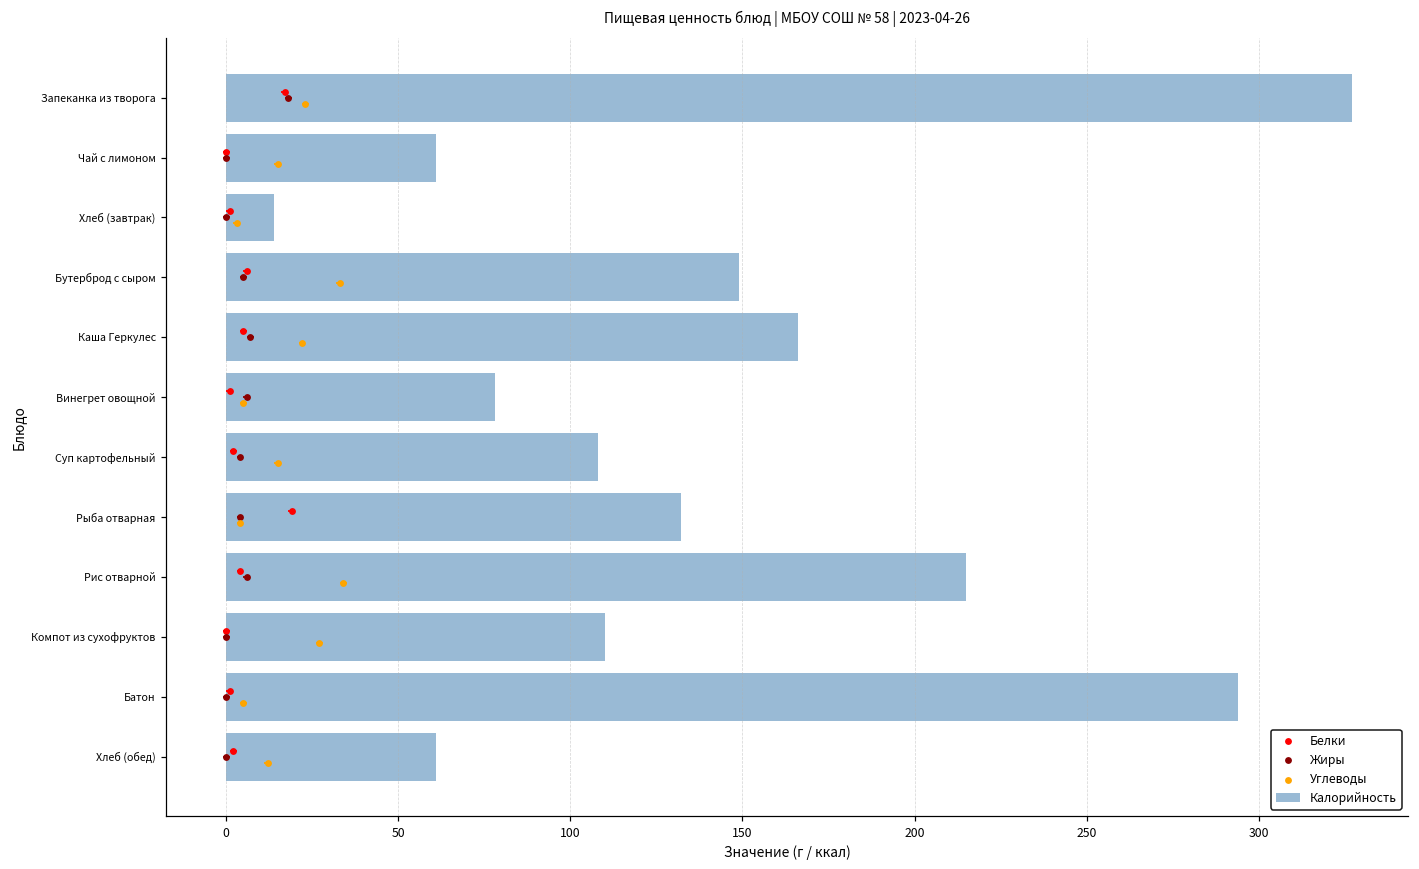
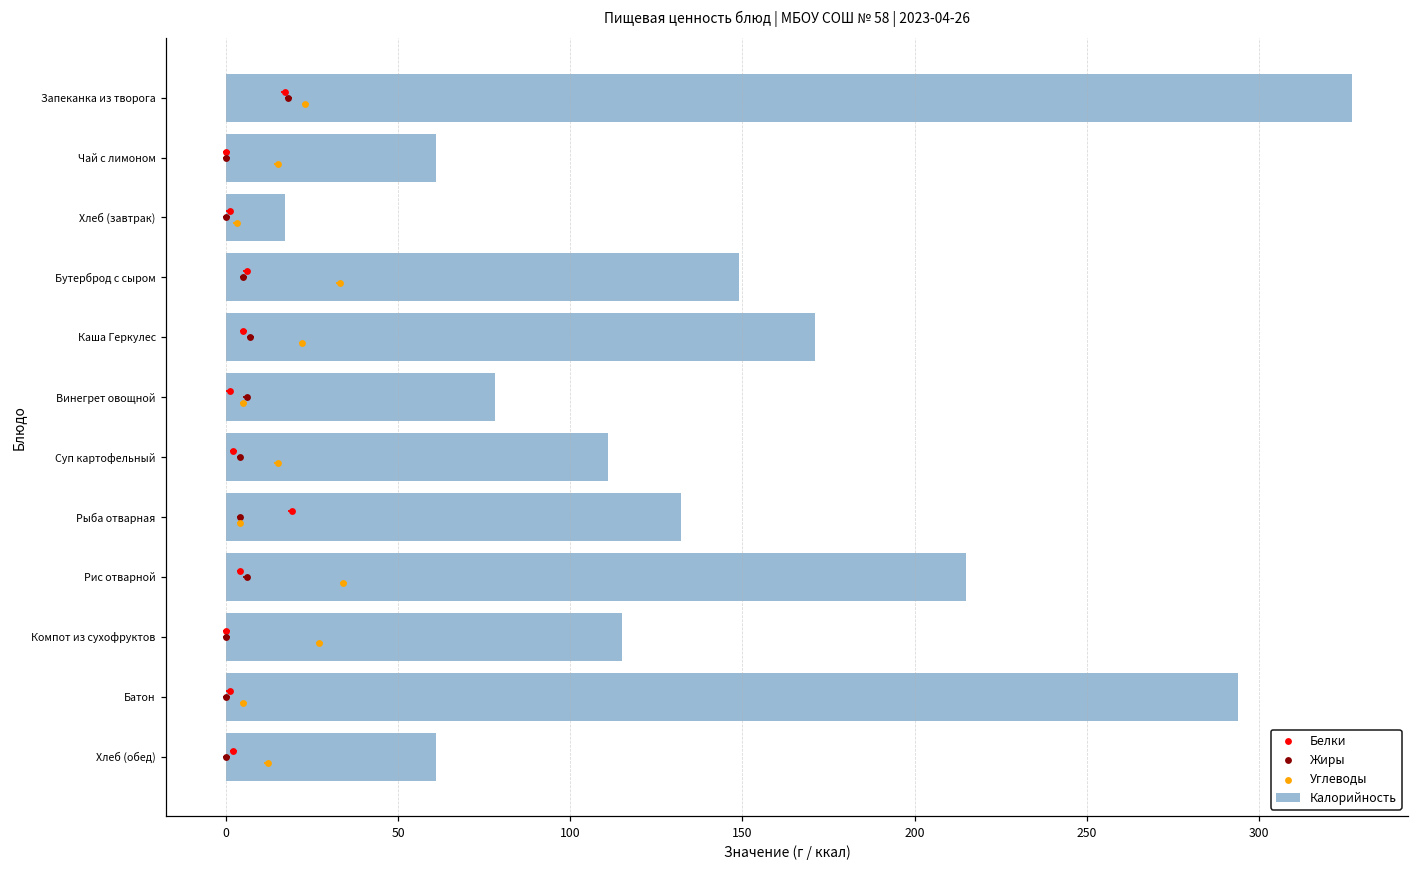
  {
    "Калорийность": {
      "Запеканка из творога": 327,
      "Чай с лимоном": 61,
-     "Хлеб (завтрак)": 14,
+     "Хлеб (завтрак)": 17,
      "Бутерброд с сыром": 149,
-     "Каша Геркулес": 166,
+     "Каша Геркулес": 171,
      "Винегрет овощной": 78,
-     "Суп картофельный": 108,
+     "Суп картофельный": 111,
      "Рыба отварная": 132,
      "Рис отварной": 215,
-     "Компот из сухофруктов": 110,
+     "Компот из сухофруктов": 115,
      "Батон": 294,
      "Хлеб (обед)": 61
    }
  }
